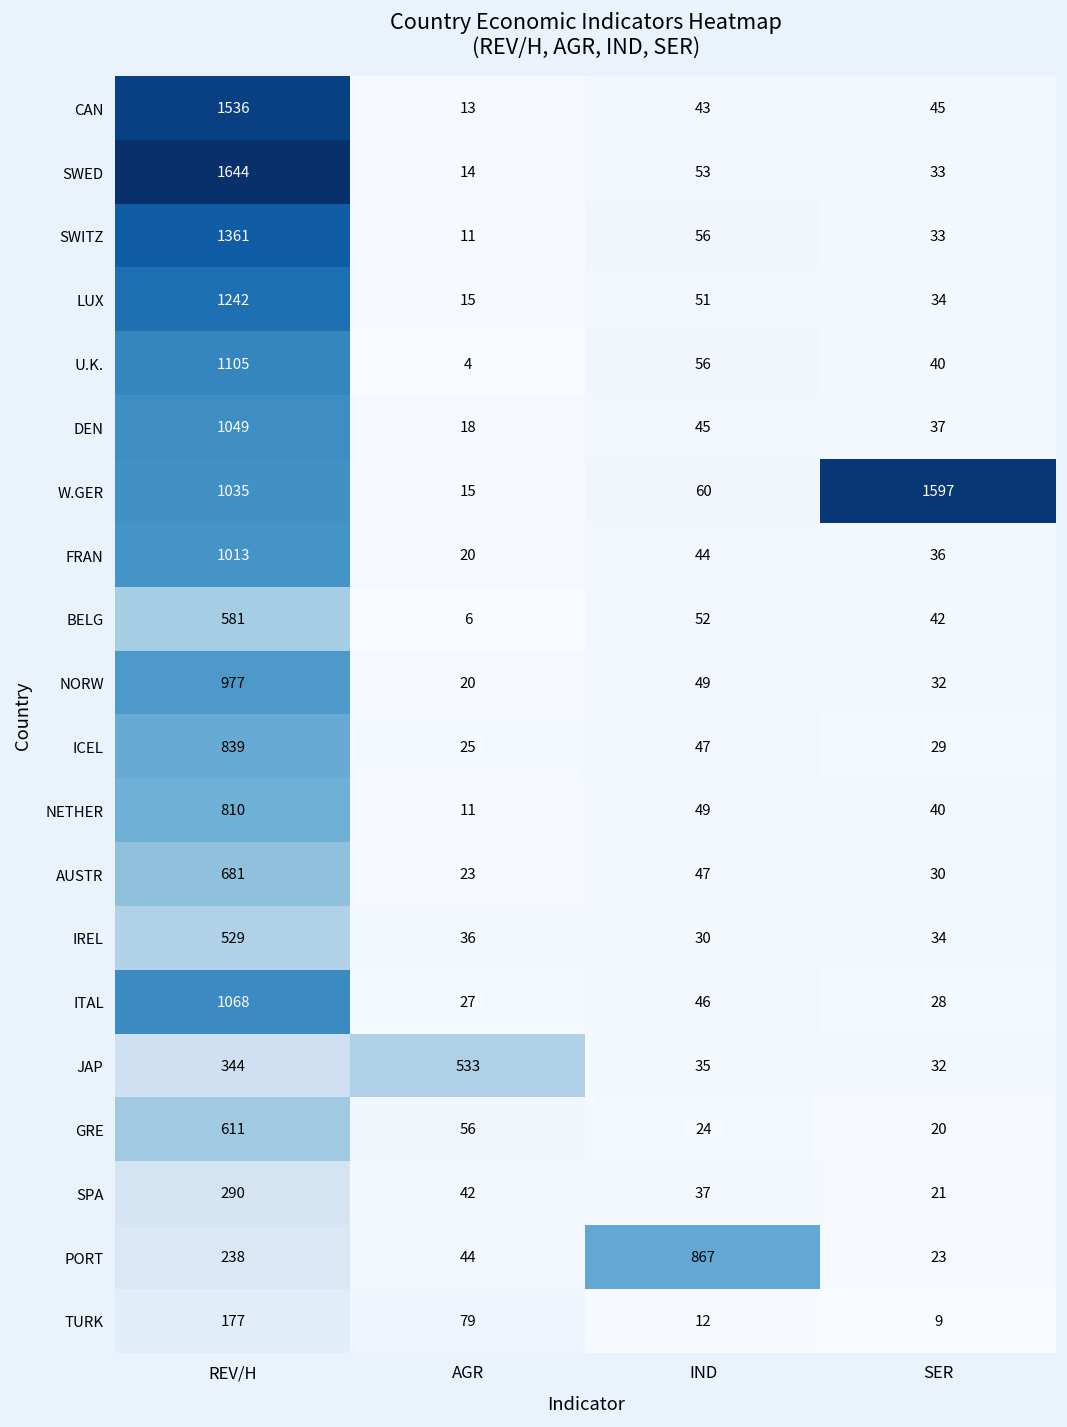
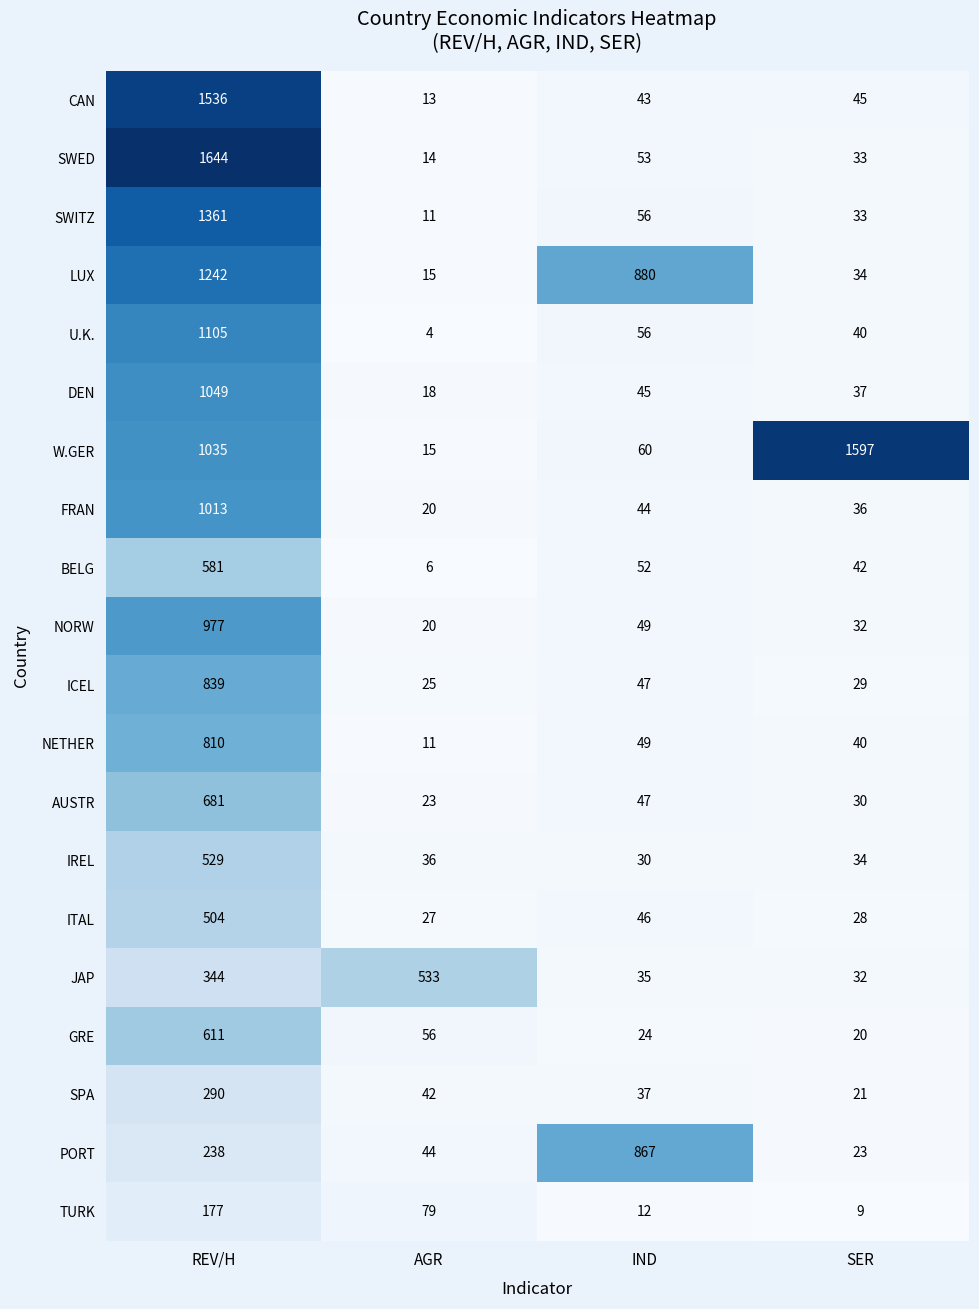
  {
    "CAN": {
      "REV/H": 1536,
      "AGR": 13,
      "IND": 43,
      "SER": 45
    },
    "SWED": {
      "REV/H": 1644,
      "AGR": 14,
      "IND": 53,
      "SER": 33
    },
    "SWITZ": {
      "REV/H": 1361,
      "AGR": 11,
      "IND": 56,
      "SER": 33
    },
    "LUX": {
      "REV/H": 1242,
      "AGR": 15,
-     "IND": 51,
+     "IND": 880,
      "SER": 34
    },
    "U.K.": {
      "REV/H": 1105,
      "AGR": 4,
      "IND": 56,
      "SER": 40
    },
    "DEN": {
      "REV/H": 1049,
      "AGR": 18,
      "IND": 45,
      "SER": 37
    },
    "W.GER": {
      "REV/H": 1035,
      "AGR": 15,
      "IND": 60,
      "SER": 1597
    },
    "FRAN": {
      "REV/H": 1013,
      "AGR": 20,
      "IND": 44,
      "SER": 36
    },
    "BELG": {
      "REV/H": 581,
      "AGR": 6,
      "IND": 52,
      "SER": 42
    },
    "NORW": {
      "REV/H": 977,
      "AGR": 20,
      "IND": 49,
      "SER": 32
    },
    "ICEL": {
      "REV/H": 839,
      "AGR": 25,
      "IND": 47,
      "SER": 29
    },
    "NETHER": {
      "REV/H": 810,
      "AGR": 11,
      "IND": 49,
      "SER": 40
    },
    "AUSTR": {
      "REV/H": 681,
      "AGR": 23,
      "IND": 47,
      "SER": 30
    },
    "IREL": {
      "REV/H": 529,
      "AGR": 36,
      "IND": 30,
      "SER": 34
    },
    "ITAL": {
-     "REV/H": 1068,
+     "REV/H": 504,
      "AGR": 27,
      "IND": 46,
      "SER": 28
    },
    "JAP": {
      "REV/H": 344,
      "AGR": 533,
      "IND": 35,
      "SER": 32
    },
    "GRE": {
      "REV/H": 611,
      "AGR": 56,
      "IND": 24,
      "SER": 20
    },
    "SPA": {
      "REV/H": 290,
      "AGR": 42,
      "IND": 37,
      "SER": 21
    },
    "PORT": {
      "REV/H": 238,
      "AGR": 44,
      "IND": 867,
      "SER": 23
    },
    "TURK": {
      "REV/H": 177,
      "AGR": 79,
      "IND": 12,
      "SER": 9
    }
  }
